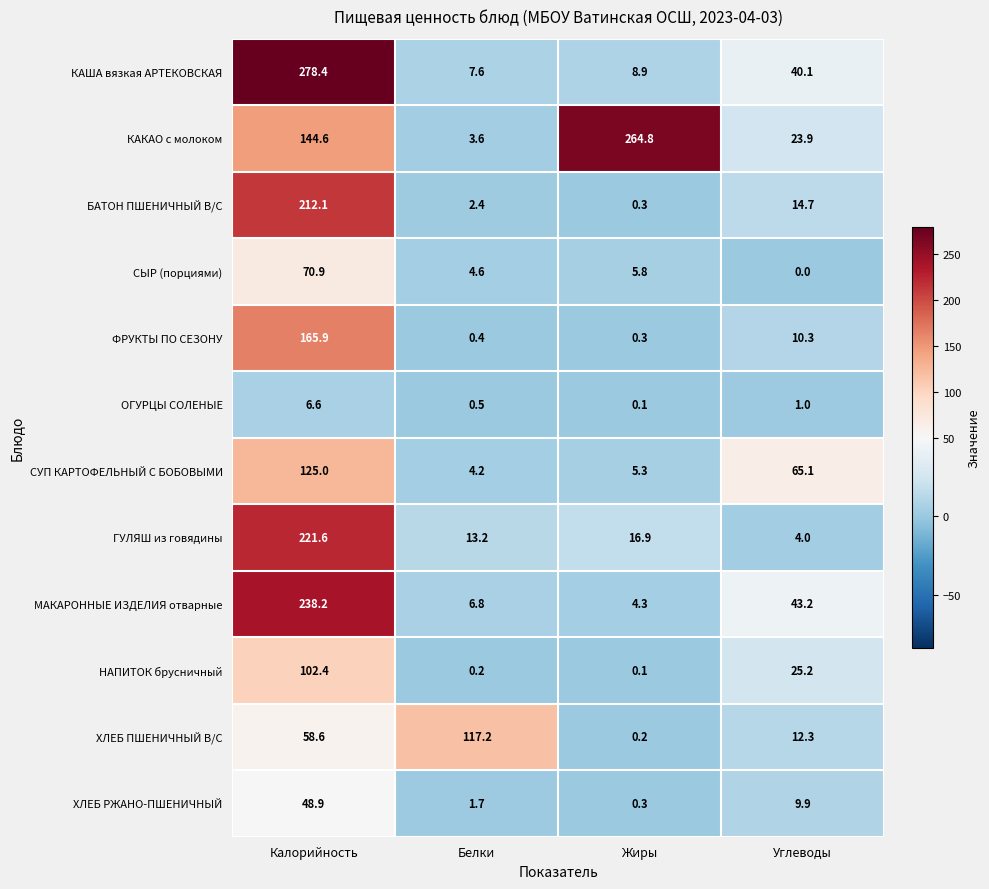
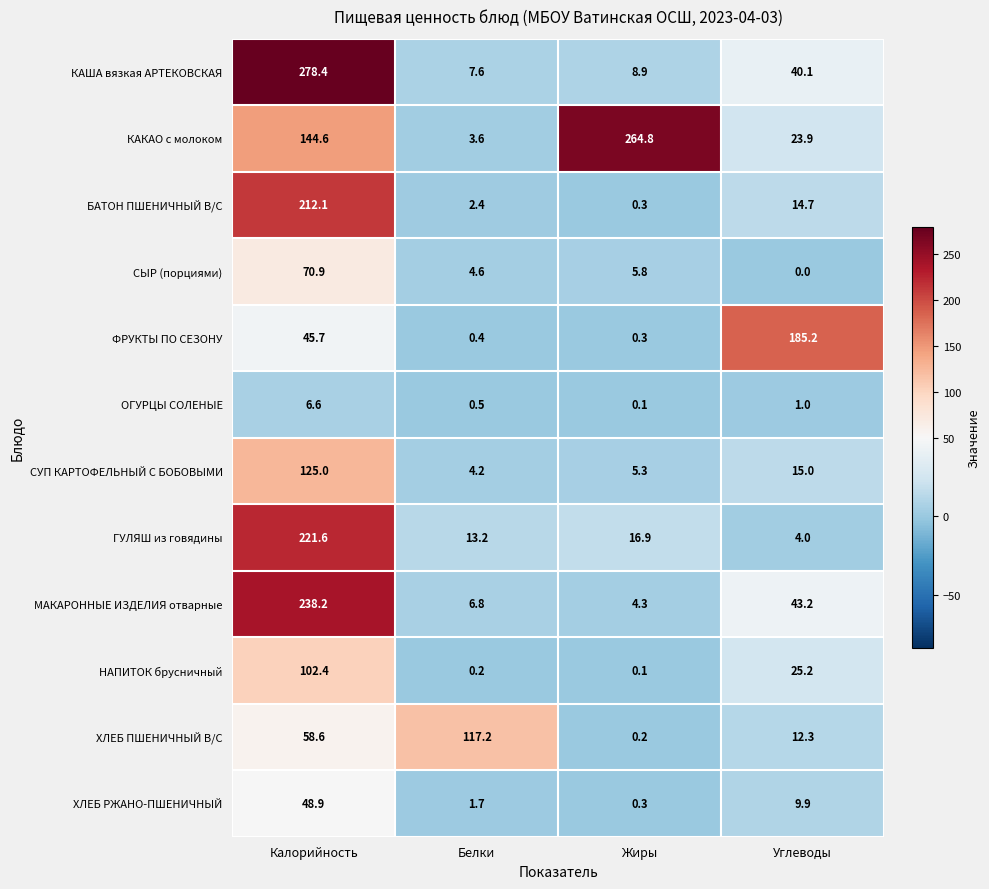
  {
    "КАША вязкая АРТЕКОВСКАЯ": {
      "Калорийность": 278.4,
      "Белки": 7.6,
      "Жиры": 8.9,
      "Углеводы": 40.1
    },
    "КАКАО с молоком": {
      "Калорийность": 144.6,
      "Белки": 3.6,
      "Жиры": 264.8,
      "Углеводы": 23.9
    },
    "БАТОН ПШЕНИЧНЫЙ В/С": {
      "Калорийность": 212.1,
      "Белки": 2.4,
      "Жиры": 0.3,
      "Углеводы": 14.7
    },
    "СЫР (порциями)": {
      "Калорийность": 70.9,
      "Белки": 4.6,
      "Жиры": 5.8,
      "Углеводы": 0.0
    },
    "ФРУКТЫ ПО СЕЗОНУ": {
-     "Калорийность": 165.9,
+     "Калорийность": 45.7,
      "Белки": 0.4,
      "Жиры": 0.3,
-     "Углеводы": 10.3
+     "Углеводы": 185.2
    },
    "ОГУРЦЫ СОЛЕНЫЕ": {
      "Калорийность": 6.6,
      "Белки": 0.5,
      "Жиры": 0.1,
      "Углеводы": 1.0
    },
    "СУП КАРТОФЕЛЬНЫЙ С БОБОВЫМИ": {
      "Калорийность": 125.0,
      "Белки": 4.2,
      "Жиры": 5.3,
-     "Углеводы": 65.1
+     "Углеводы": 15.0
    },
    "ГУЛЯШ из говядины": {
      "Калорийность": 221.6,
      "Белки": 13.2,
      "Жиры": 16.9,
      "Углеводы": 4.0
    },
    "МАКАРОННЫЕ ИЗДЕЛИЯ отварные": {
      "Калорийность": 238.2,
      "Белки": 6.8,
      "Жиры": 4.3,
      "Углеводы": 43.2
    },
    "НАПИТОК брусничный": {
      "Калорийность": 102.4,
      "Белки": 0.2,
      "Жиры": 0.1,
      "Углеводы": 25.2
    },
    "ХЛЕБ ПШЕНИЧНЫЙ В/С": {
      "Калорийность": 58.6,
      "Белки": 117.2,
      "Жиры": 0.2,
      "Углеводы": 12.3
    },
    "ХЛЕБ РЖАНО-ПШЕНИЧНЫЙ": {
      "Калорийность": 48.9,
      "Белки": 1.7,
      "Жиры": 0.3,
      "Углеводы": 9.9
    }
  }
